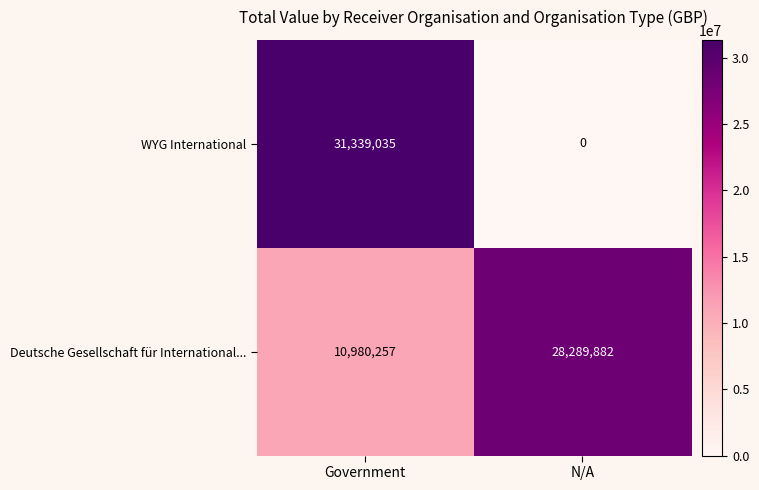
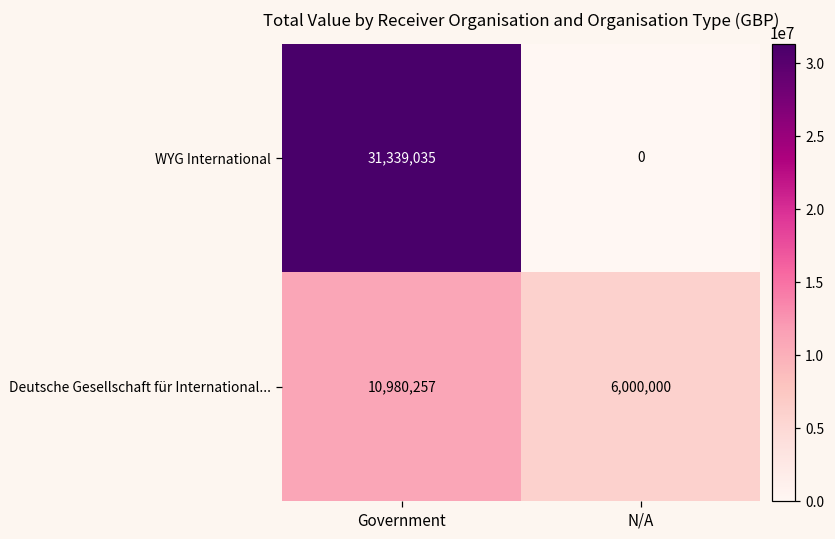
  {
    "WYG International": {
      "Government": "31,339,035",
      "N/A": "0"
    },
    "Deutsche Gesellschaft für International...": {
      "Government": "10,980,257",
-     "N/A": "28,289,882"
+     "N/A": "6,000,000"
    }
  }
